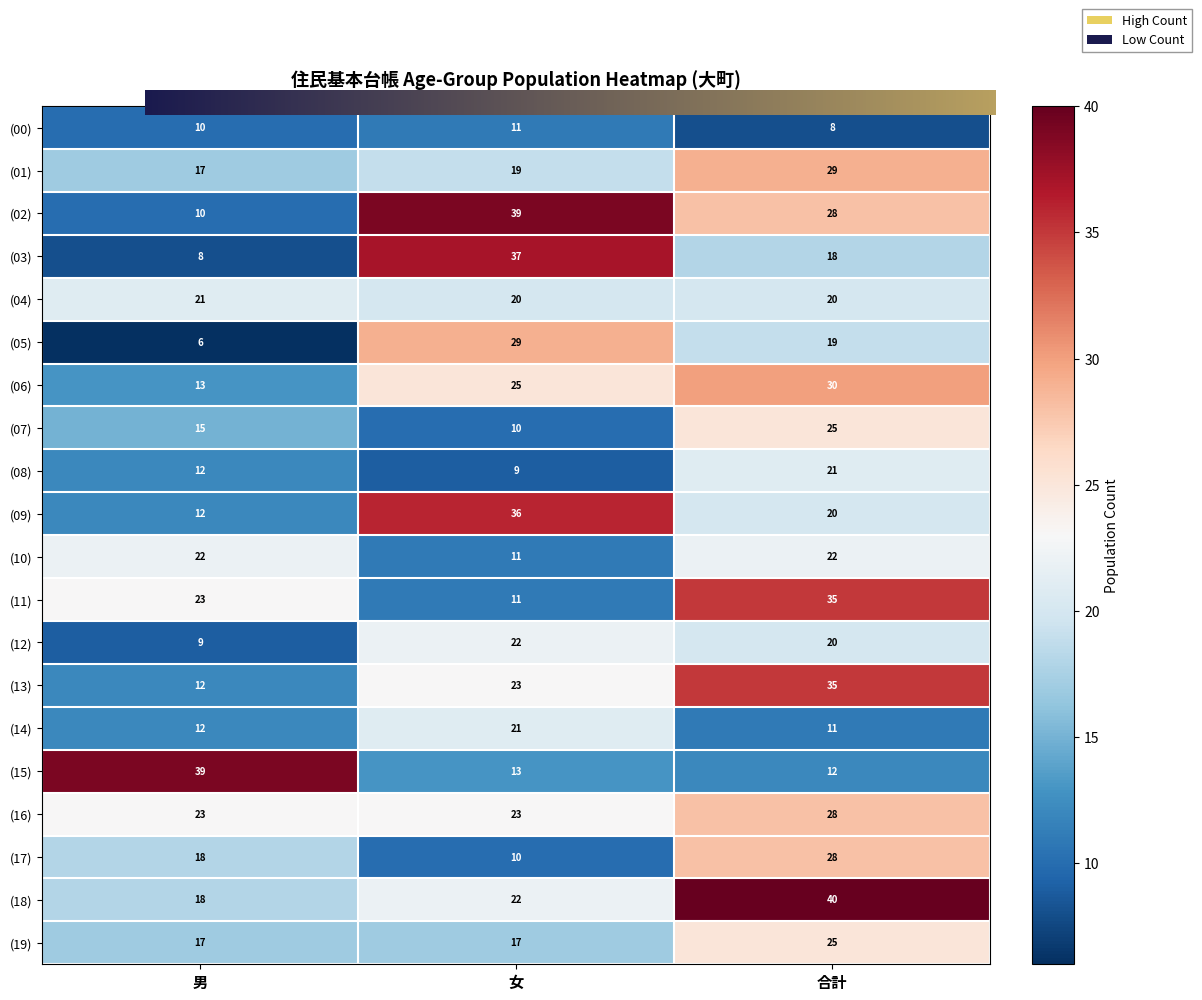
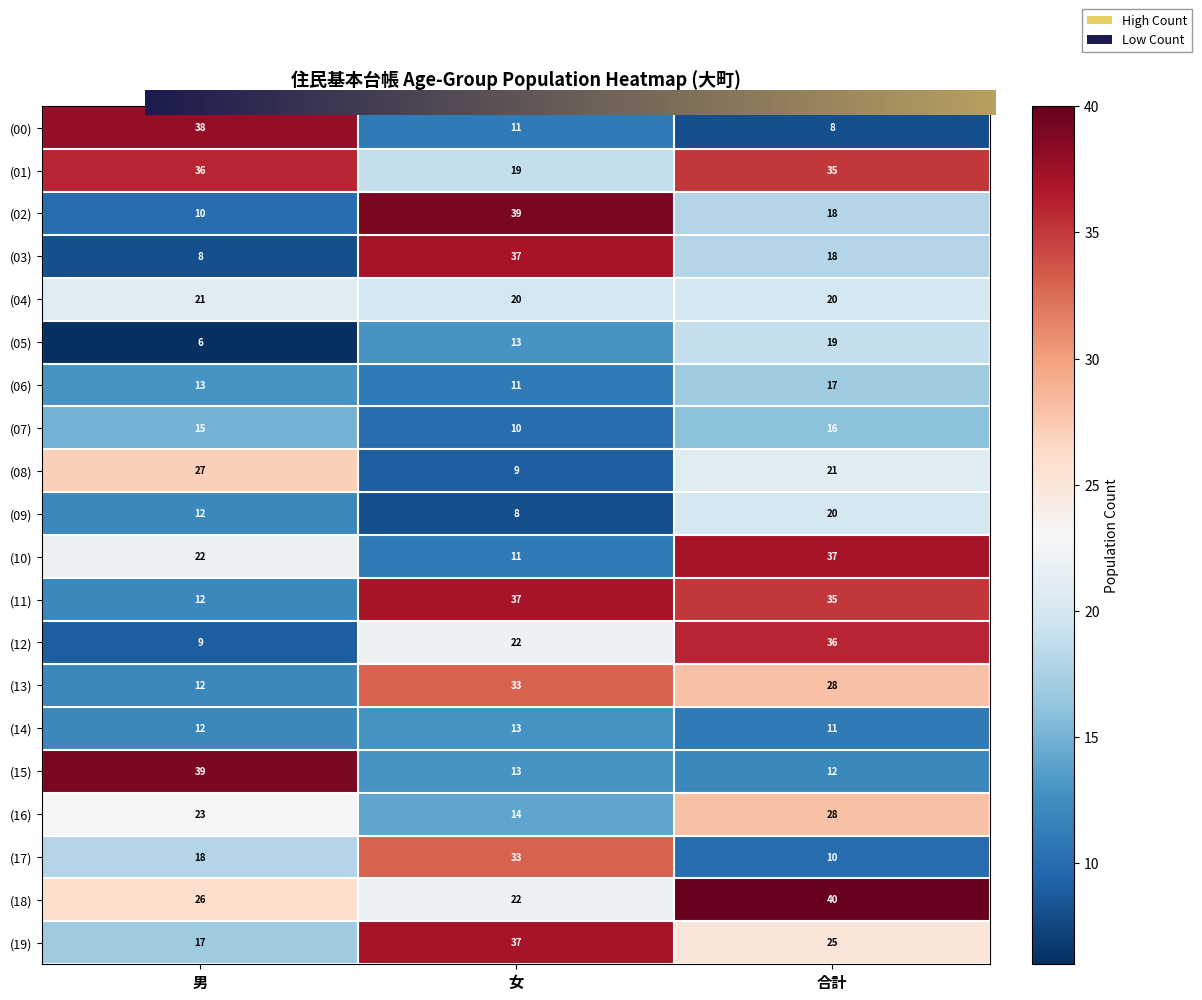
  {
    "(00)": {
-     "男": 10,
+     "男": 38,
      "女": 11,
      "合計": 8
    },
    "(01)": {
-     "男": 17,
+     "男": 36,
      "女": 19,
-     "合計": 29
+     "合計": 35
    },
    "(02)": {
      "男": 10,
      "女": 39,
-     "合計": 28
+     "合計": 18
    },
    "(03)": {
      "男": 8,
      "女": 37,
      "合計": 18
    },
    "(04)": {
      "男": 21,
      "女": 20,
      "合計": 20
    },
    "(05)": {
      "男": 6,
-     "女": 29,
+     "女": 13,
      "合計": 19
    },
    "(06)": {
      "男": 13,
-     "女": 25,
-     "合計": 30
+     "女": 11,
+     "合計": 17
    },
    "(07)": {
      "男": 15,
      "女": 10,
-     "合計": 25
+     "合計": 16
    },
    "(08)": {
-     "男": 12,
+     "男": 27,
      "女": 9,
      "合計": 21
    },
    "(09)": {
      "男": 12,
-     "女": 36,
+     "女": 8,
      "合計": 20
    },
    "(10)": {
      "男": 22,
      "女": 11,
-     "合計": 22
+     "合計": 37
    },
    "(11)": {
-     "男": 23,
-     "女": 11,
+     "男": 12,
+     "女": 37,
      "合計": 35
    },
    "(12)": {
      "男": 9,
      "女": 22,
-     "合計": 20
+     "合計": 36
    },
    "(13)": {
      "男": 12,
-     "女": 23,
-     "合計": 35
+     "女": 33,
+     "合計": 28
    },
    "(14)": {
      "男": 12,
-     "女": 21,
+     "女": 13,
      "合計": 11
    },
    "(15)": {
      "男": 39,
      "女": 13,
      "合計": 12
    },
    "(16)": {
      "男": 23,
-     "女": 23,
+     "女": 14,
      "合計": 28
    },
    "(17)": {
      "男": 18,
-     "女": 10,
-     "合計": 28
+     "女": 33,
+     "合計": 10
    },
    "(18)": {
-     "男": 18,
+     "男": 26,
      "女": 22,
      "合計": 40
    },
    "(19)": {
      "男": 17,
-     "女": 17,
+     "女": 37,
      "合計": 25
    }
  }
